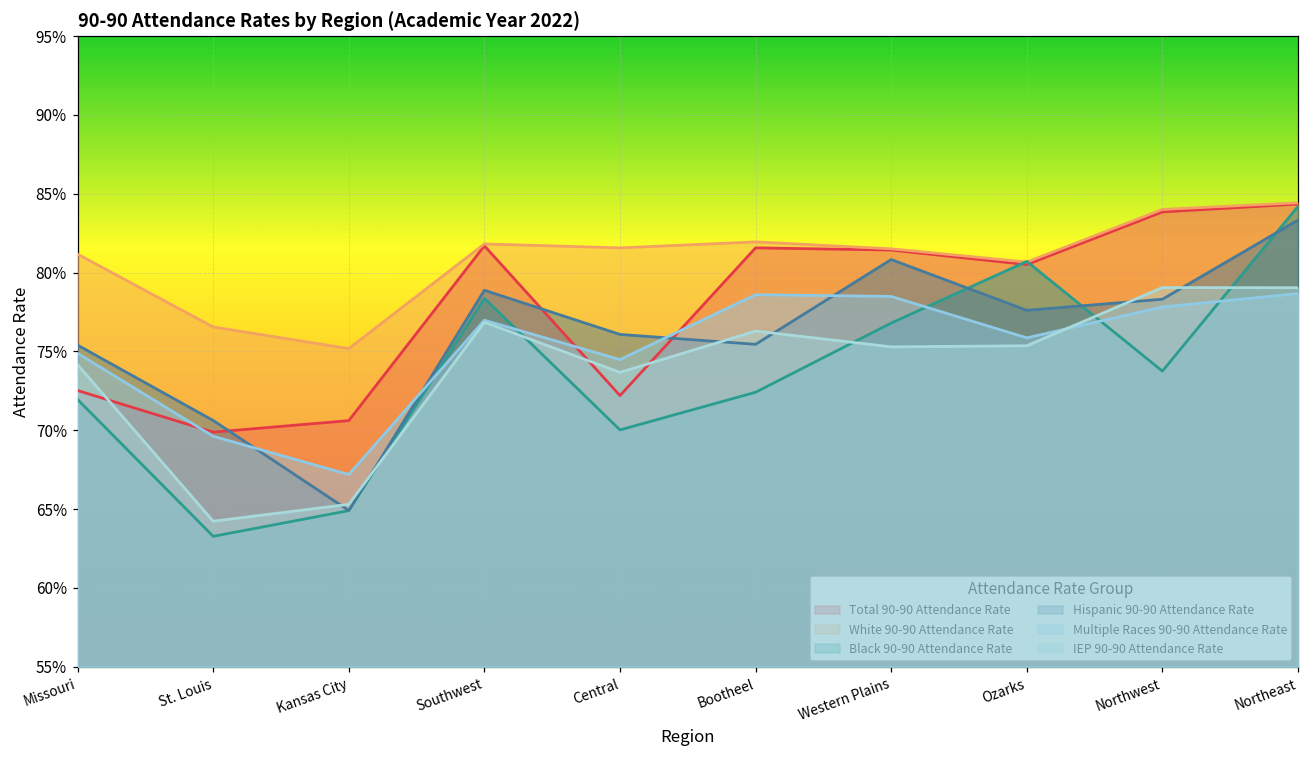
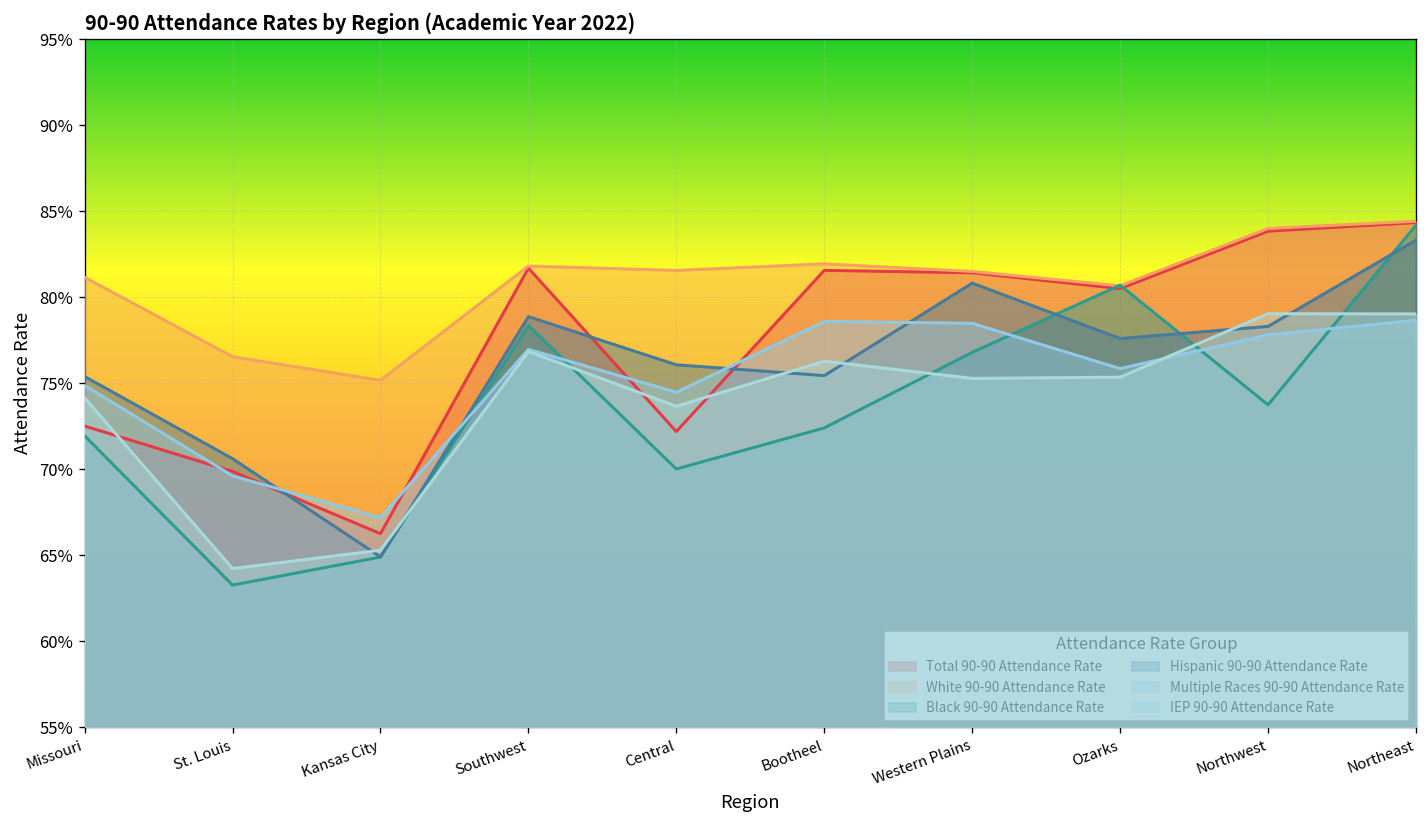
  {
    "Total 90-90 Attendance Rate": {
      "Missouri": "72.5%",
      "St. Louis": "69.9%",
-     "Kansas City": "70.6%",
+     "Kansas City": "66.3%",
      "Central": "72.2%",
      "Bootheel": "81.6%"
    },
    "White 90-90 Attendance Rate": {
      "Missouri": "81.2%",
      "St. Louis": "76.6%",
      "Kansas City": "75.2%",
      "Central": "81.6%",
      "Bootheel": "82.0%"
    }
  }
